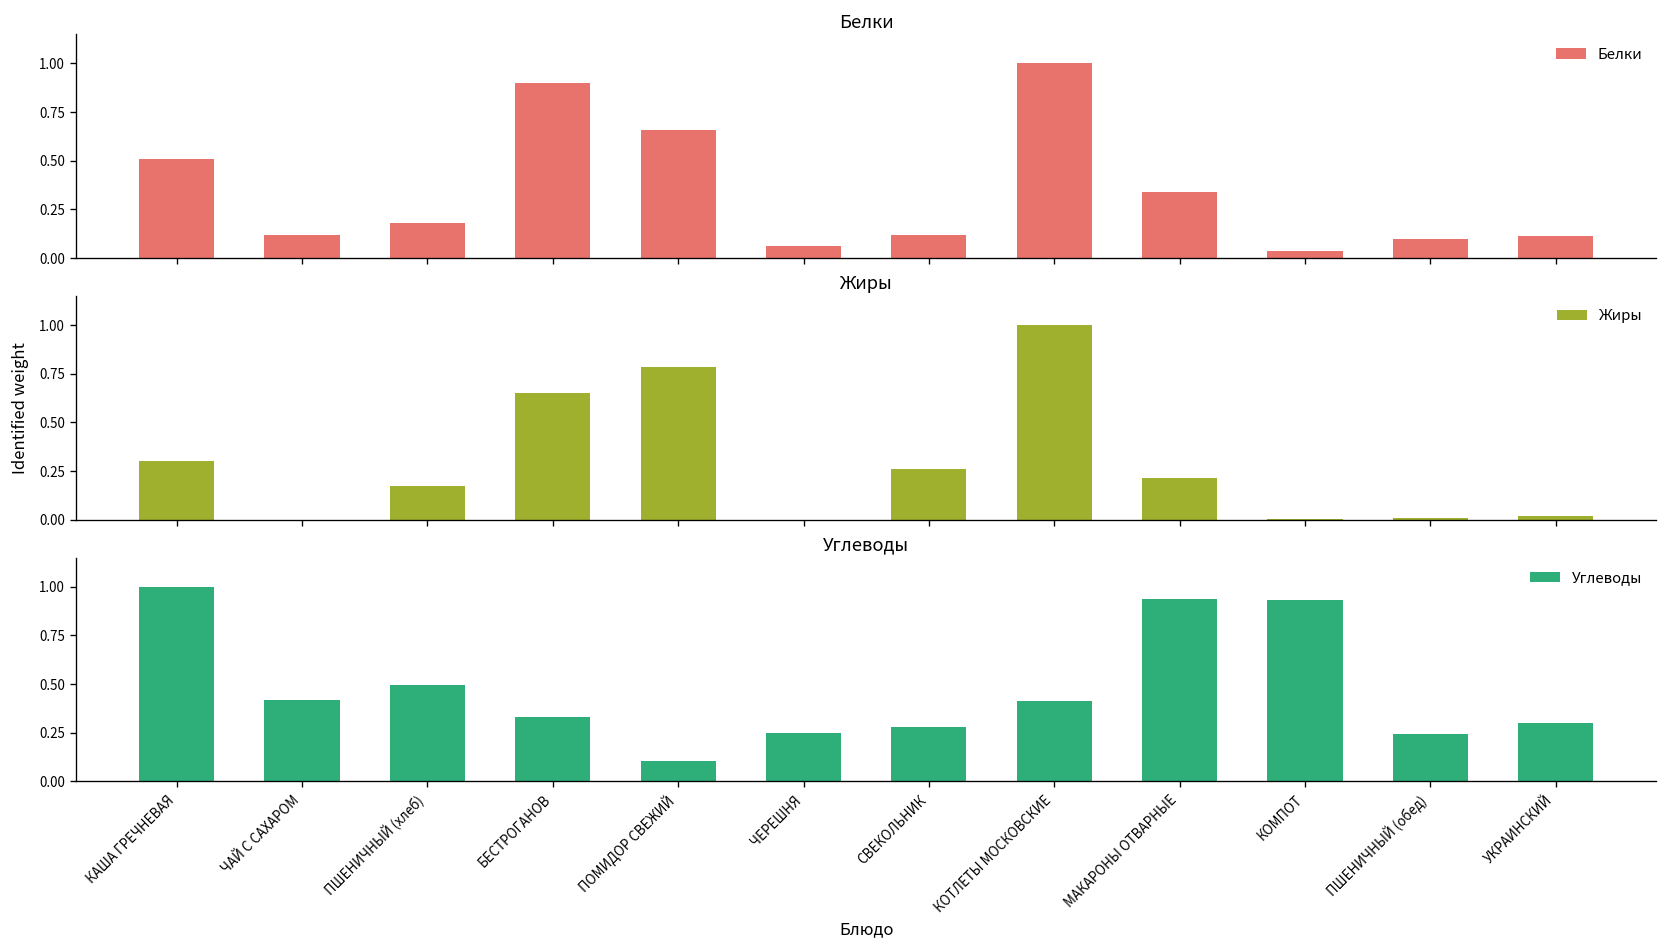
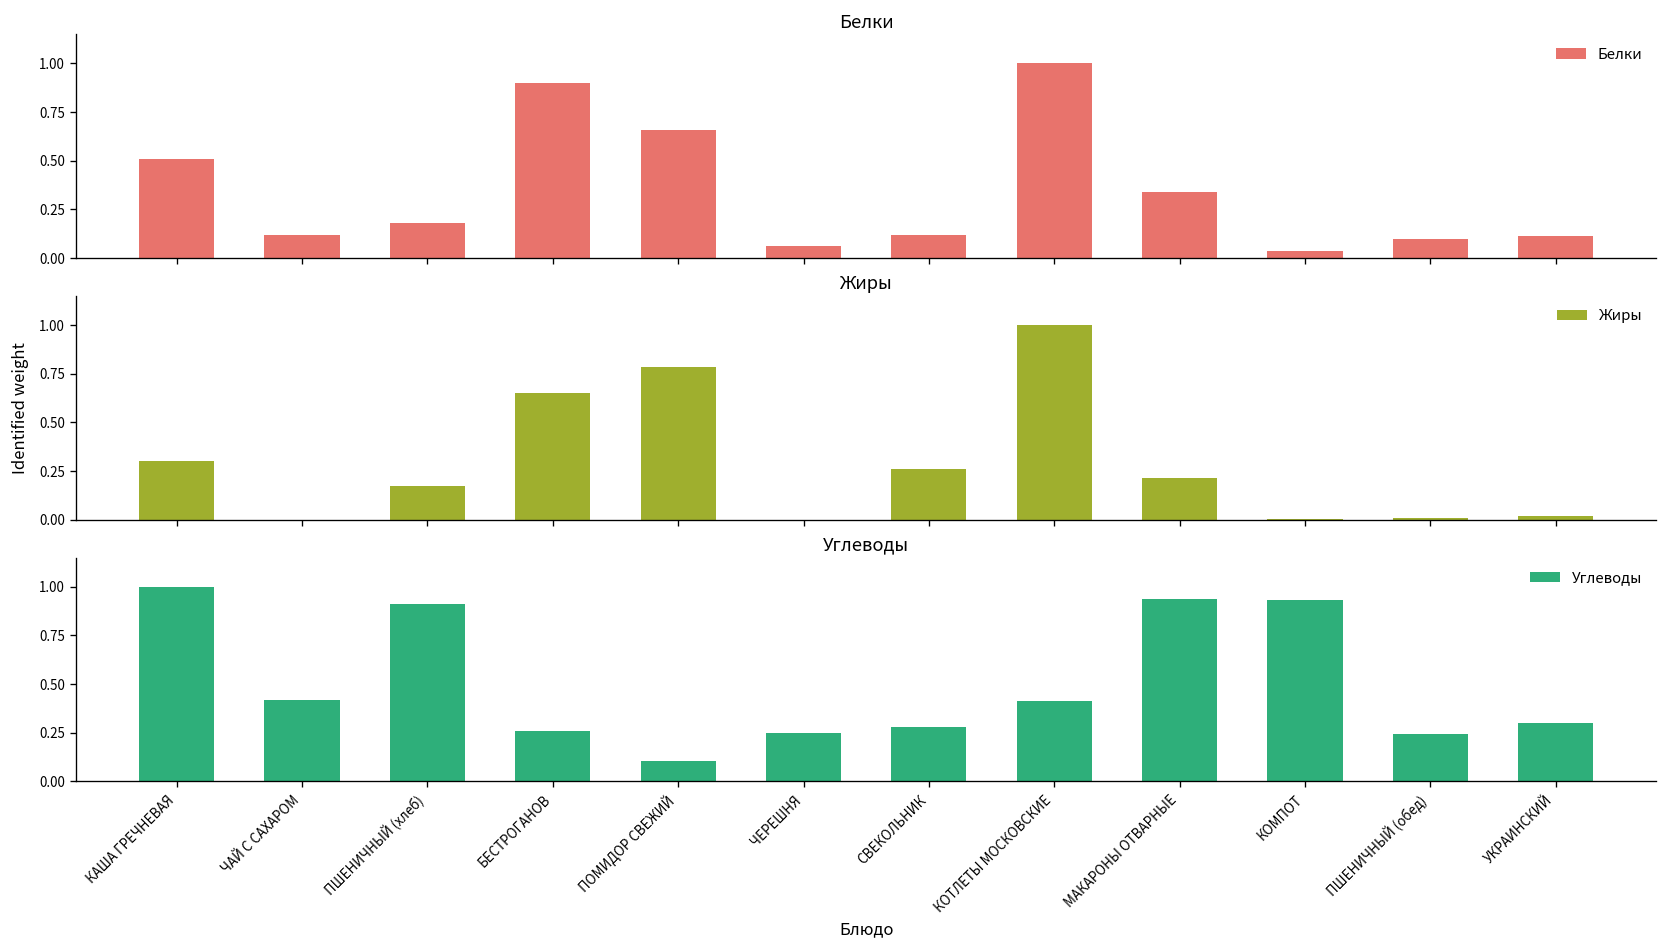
  {
    "Углеводы": {
      "КАША ГРЕЧНЕВАЯ": 1.00,
      "ЧАЙ С САХАРОМ": 0.42,
-     "ПШЕНИЧНЫЙ (хлеб)": 0.50,
-     "БЕСТРОГАНОВ": 0.33,
+     "ПШЕНИЧНЫЙ (хлеб)": 0.91,
+     "БЕСТРОГАНОВ": 0.26,
      "ПОМИДОР СВЕЖИЙ": 0.10,
      "ЧЕРЕШНЯ": 0.25,
      "СВЕКОЛЬНИК": 0.28,
      "КОТЛЕТЫ МОСКОВСКИЕ": 0.41,
      "МАКАРОНЫ ОТВАРНЫЕ": 0.94,
      "КОМПОТ": 0.93,
      "ПШЕНИЧНЫЙ (обед)": 0.24,
      "УКРАИНСКИЙ": 0.30
    }
  }
